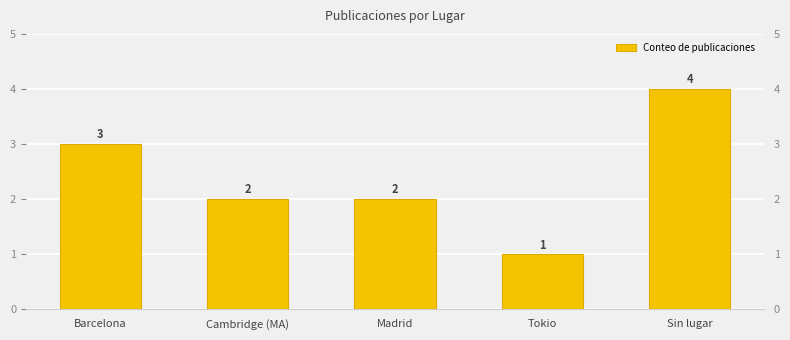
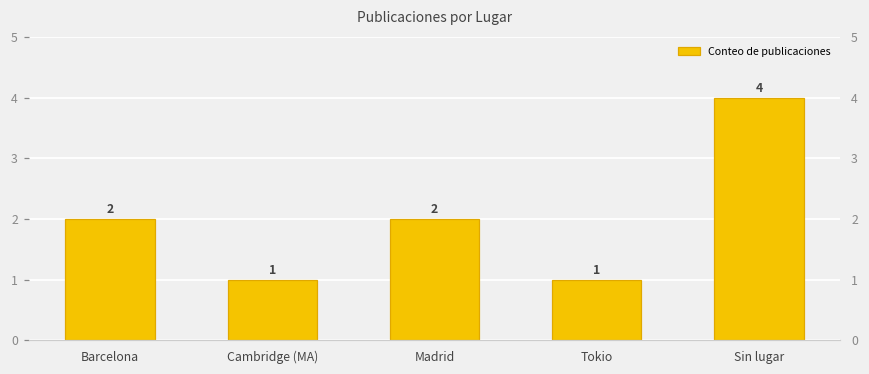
  {
-   "Barcelona": 3,
-   "Cambridge (MA)": 2,
+   "Barcelona": 2,
+   "Cambridge (MA)": 1,
    "Madrid": 2,
    "Tokio": 1,
    "Sin lugar": 4
  }
